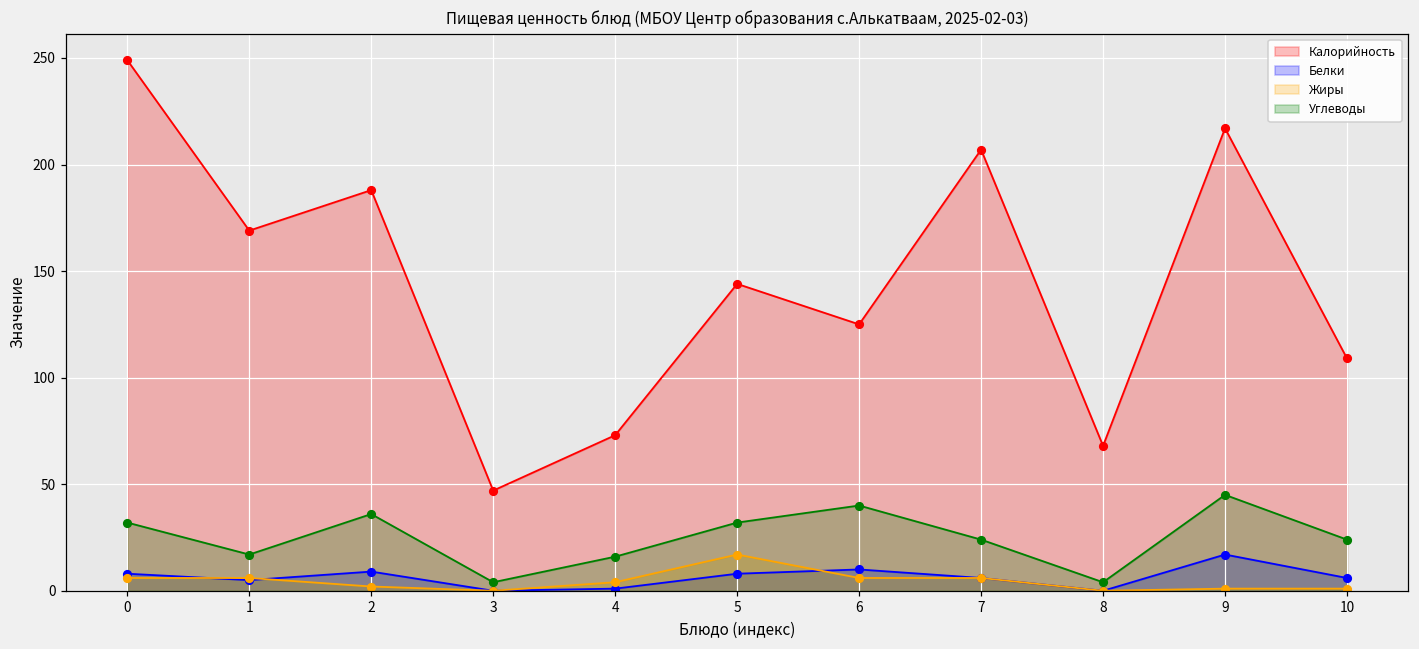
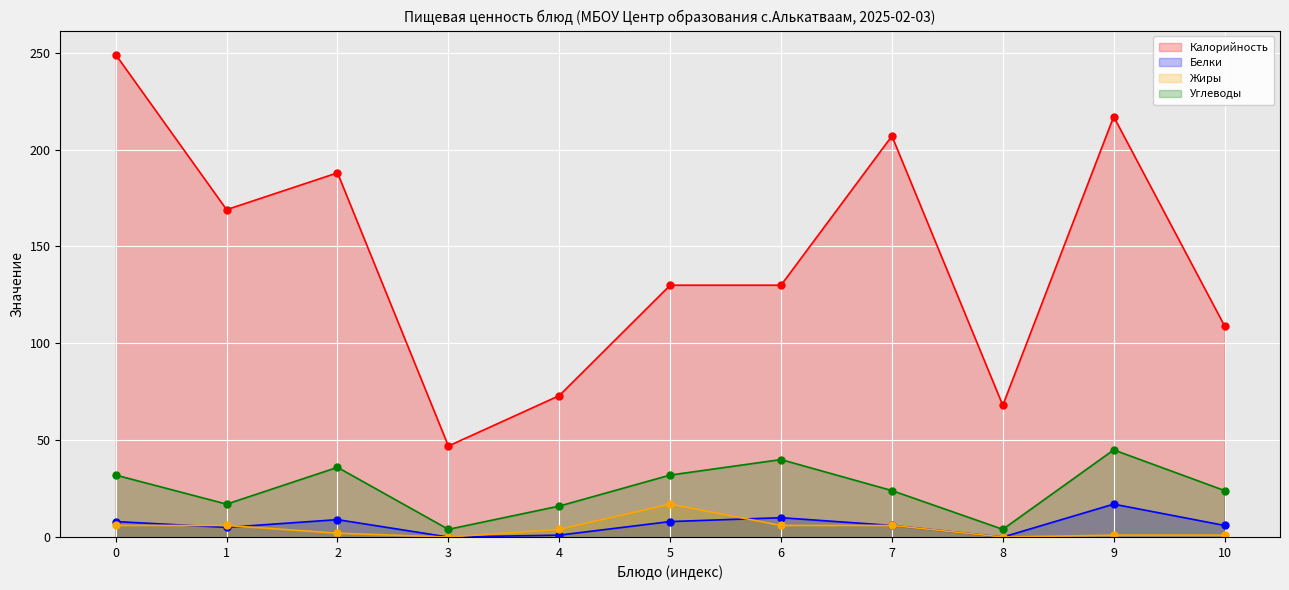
  {
    "Калорийность": {
      "0": 249,
      "1": 169,
      "2": 188,
      "3": 47,
      "4": 73,
-     "5": 144,
-     "6": 125,
+     "5": 130,
+     "6": 130,
      "7": 207,
      "8": 68,
      "9": 217,
      "10": 109
    },
    "Белки": {
      "0": 8,
      "2": 9,
      "4": 1,
      "5": 8,
      "6": 10,
      "9": 17,
      "10": 6
    },
    "Жиры": {
      "0": 6,
      "2": 2,
      "4": 4,
      "5": 17,
      "6": 6,
      "9": 1,
      "10": 1
    },
    "Углеводы": {
      "0": 32,
      "1": 17,
      "2": 36,
      "3": 4,
      "4": 16,
      "5": 32,
      "6": 40,
      "7": 24,
      "8": 4,
      "9": 45,
      "10": 24
    }
  }
